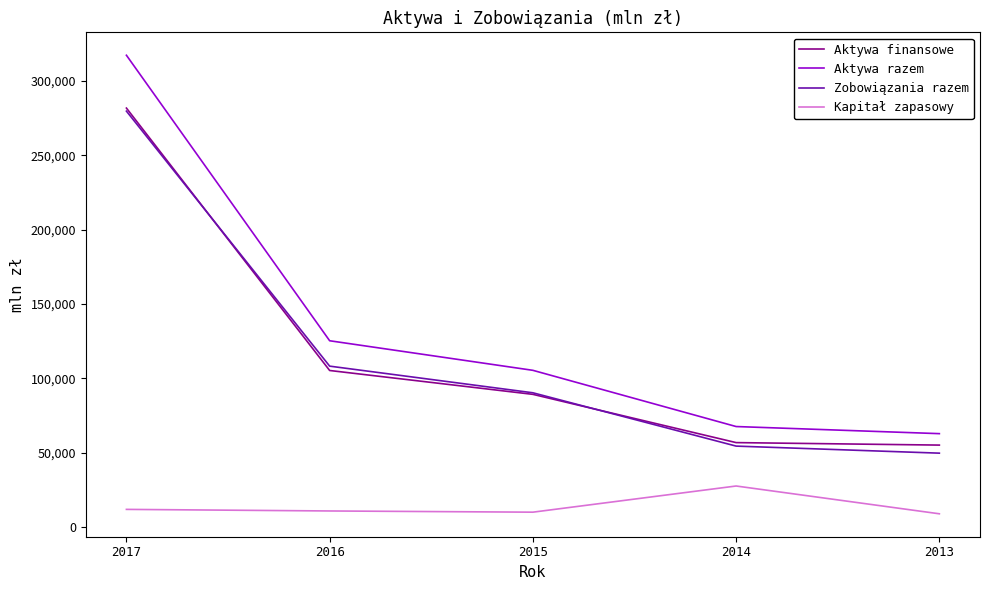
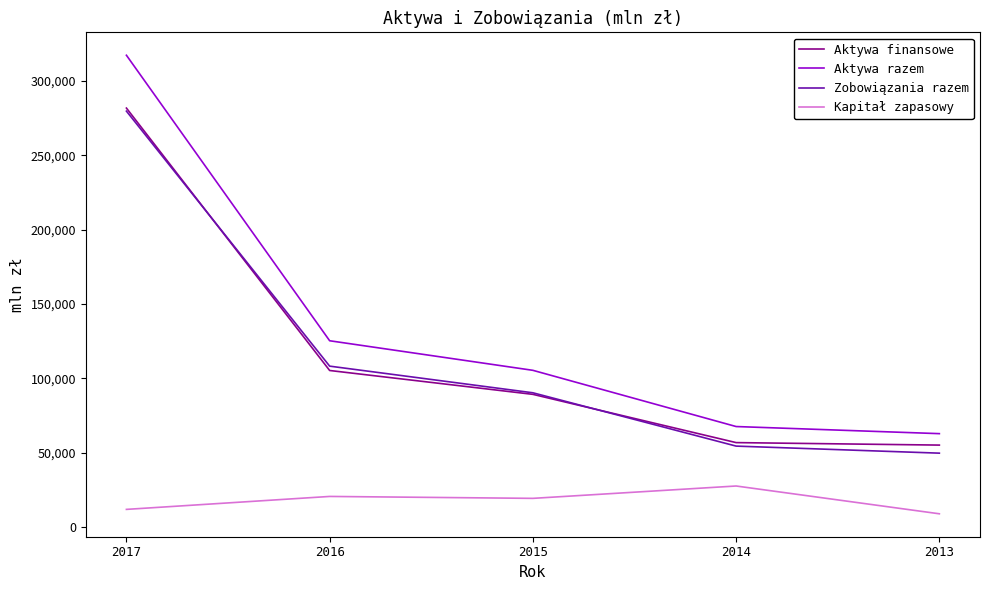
  {
    "Kapitał zapasowy": {
      "2017": "12,000",
-     "2016": "11,000",
-     "2015": "10,000",
+     "2016": "21,000",
+     "2015": "19,000",
      "2014": "28,000",
      "2013": "9,000"
    }
  }
